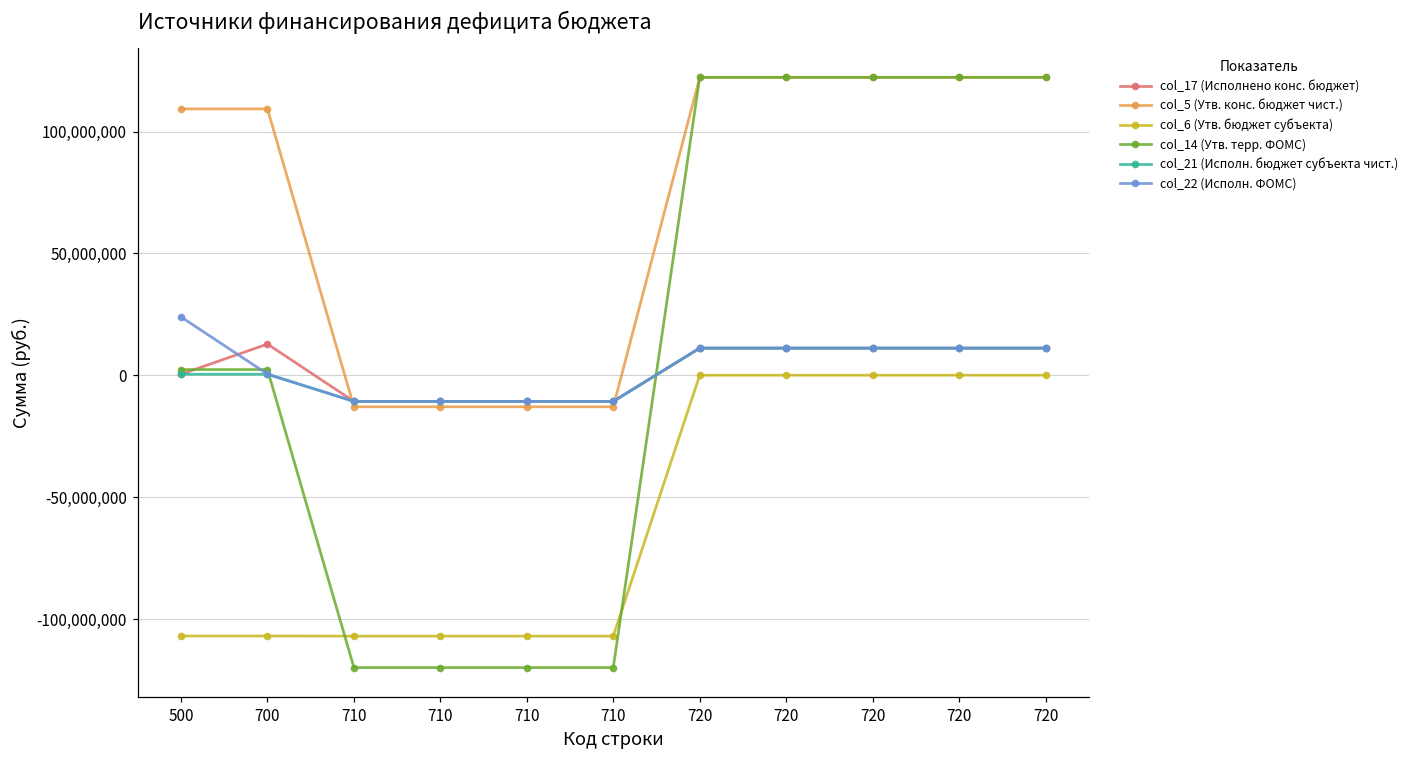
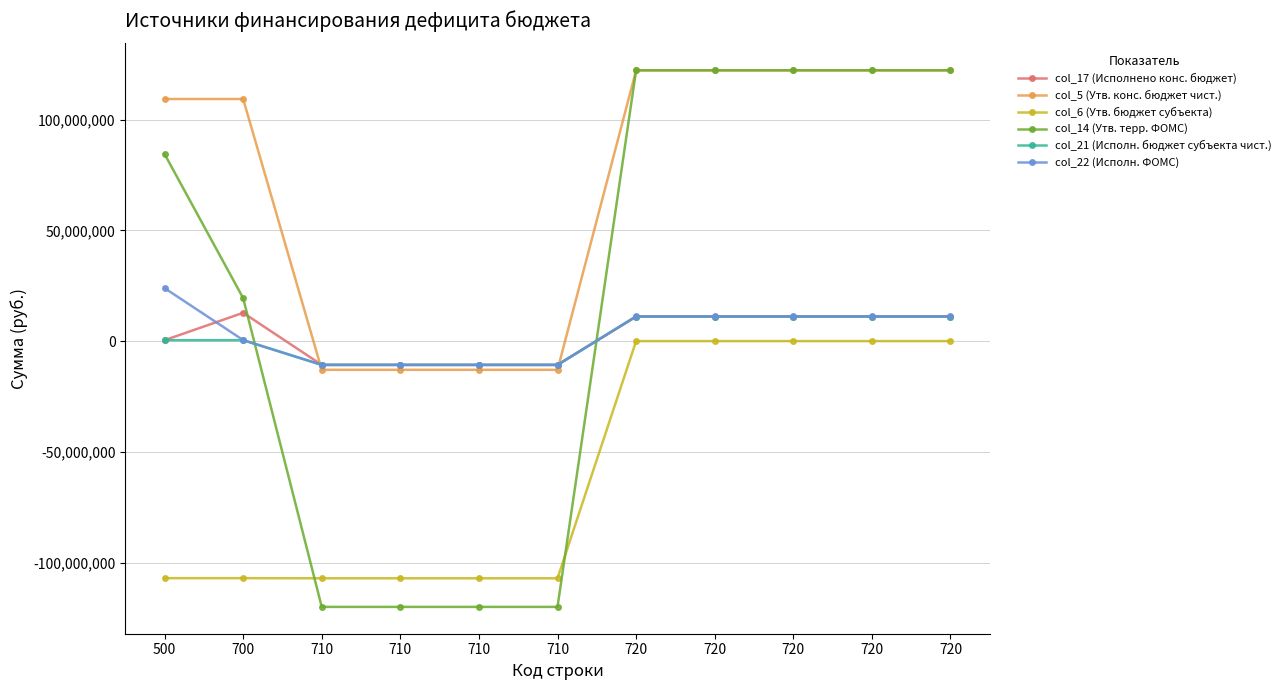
  {
    "col_14 (Утв. терр. ФОМС)": {
-     "500": "2,000,000",
-     "700": "2,000,000"
+     "500": "84,000,000",
+     "700": "19,000,000"
    },
    "col_22 (Исполн. ФОМС)": {
      "500": "24,000,000"
    }
  }
